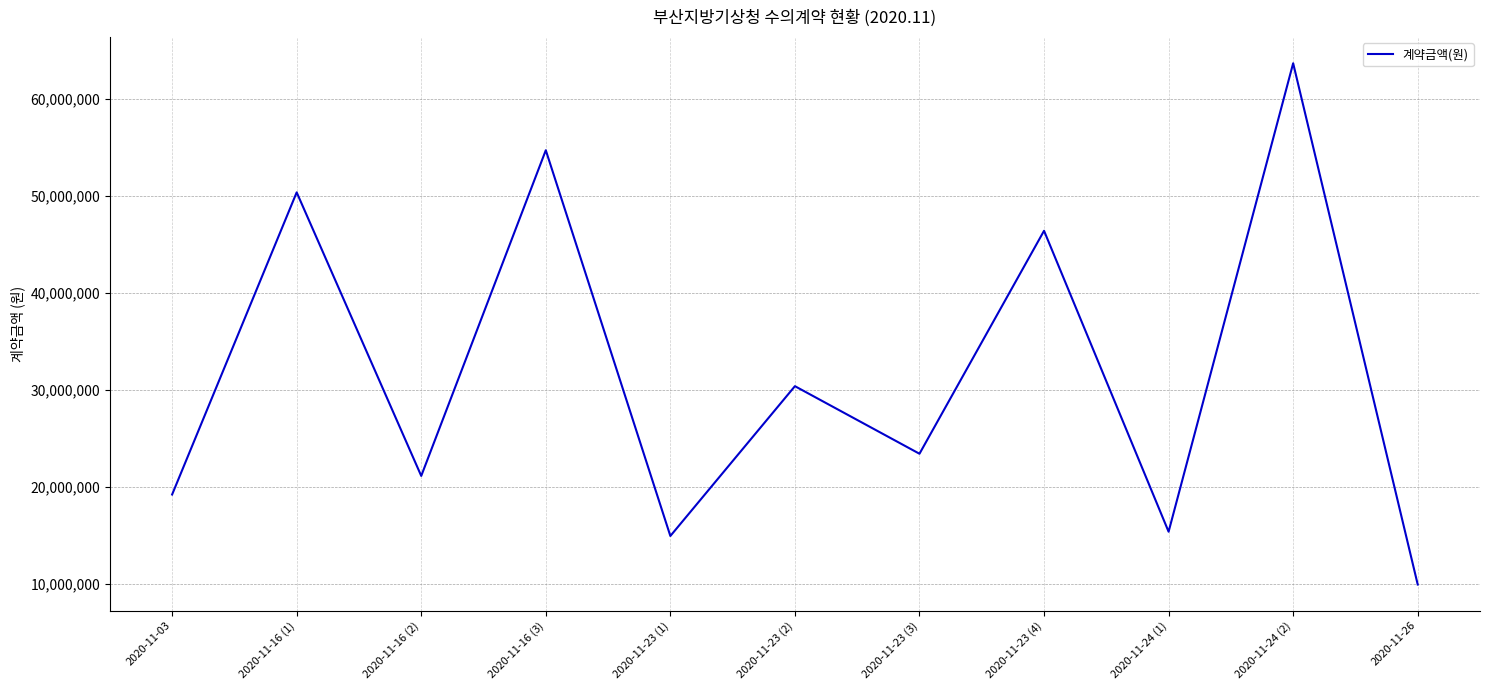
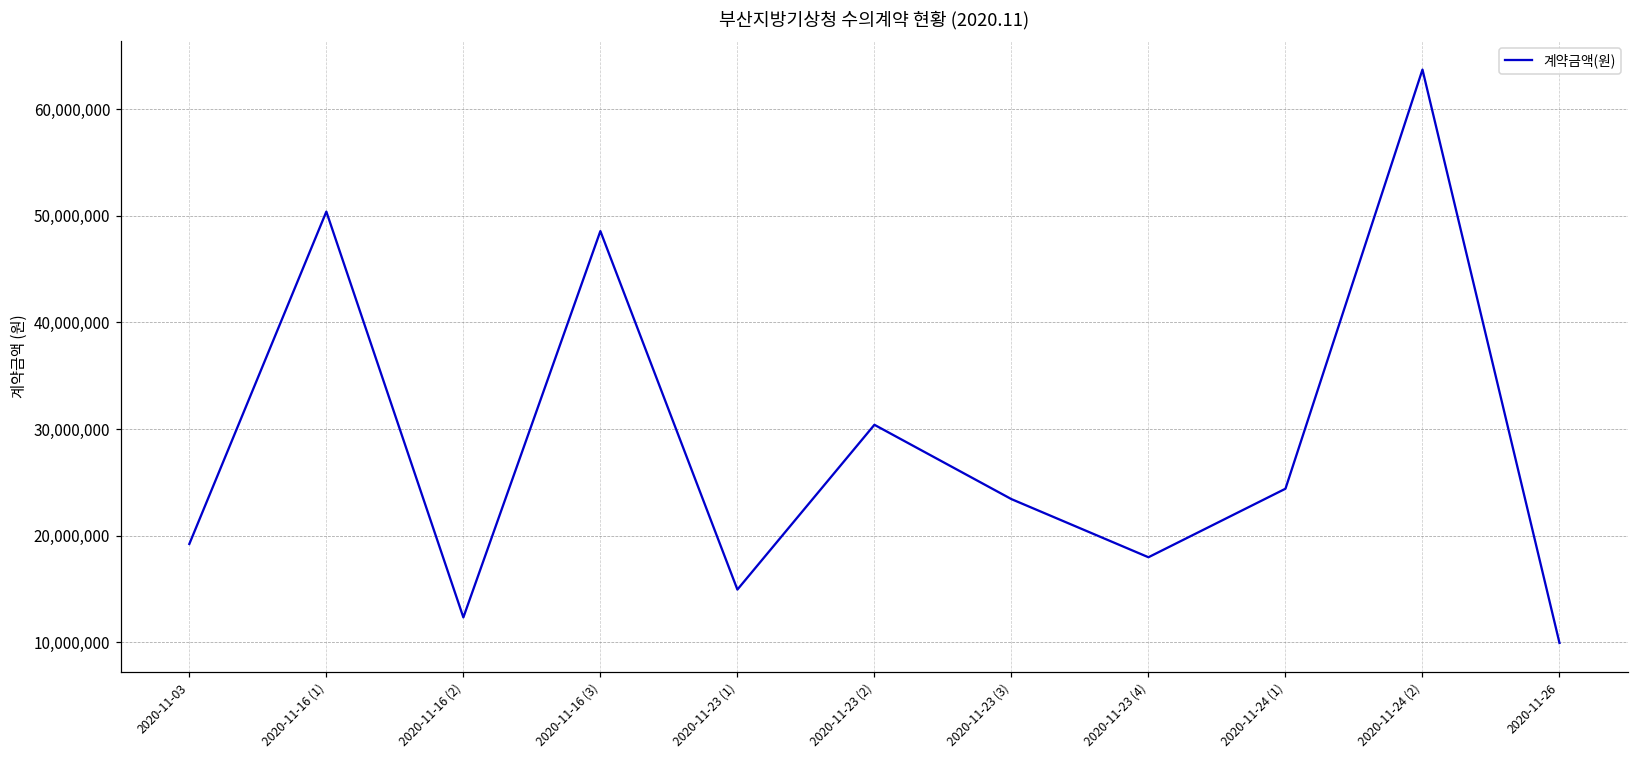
  {
    "2020-11-03": "19,000,000",
    "2020-11-16 (1)": "50,000,000",
-   "2020-11-16 (2)": "21,000,000",
-   "2020-11-16 (3)": "55,000,000",
+   "2020-11-16 (2)": "12,000,000",
+   "2020-11-16 (3)": "49,000,000",
    "2020-11-23 (1)": "15,000,000",
    "2020-11-23 (2)": "30,000,000",
    "2020-11-23 (3)": "23,000,000",
-   "2020-11-23 (4)": "46,000,000",
-   "2020-11-24 (1)": "15,000,000",
+   "2020-11-23 (4)": "18,000,000",
+   "2020-11-24 (1)": "24,000,000",
    "2020-11-24 (2)": "64,000,000",
    "2020-11-26": "10,000,000"
  }
